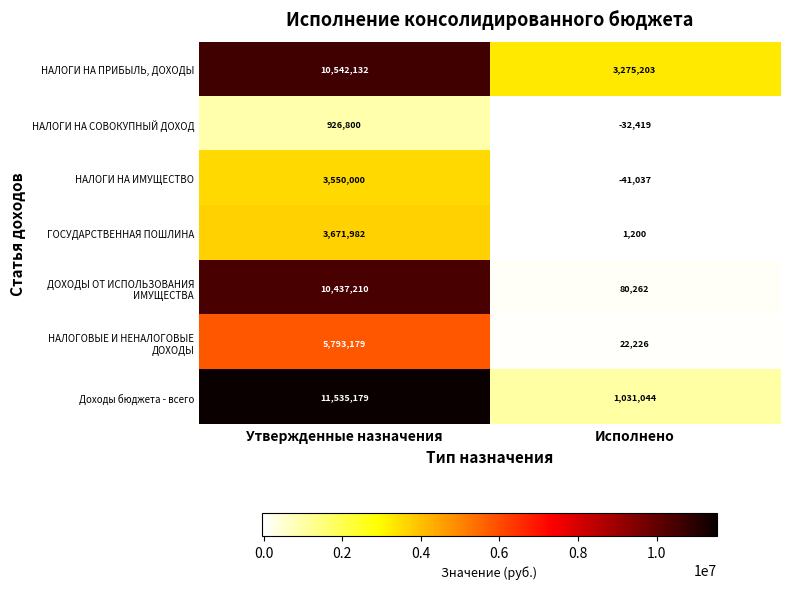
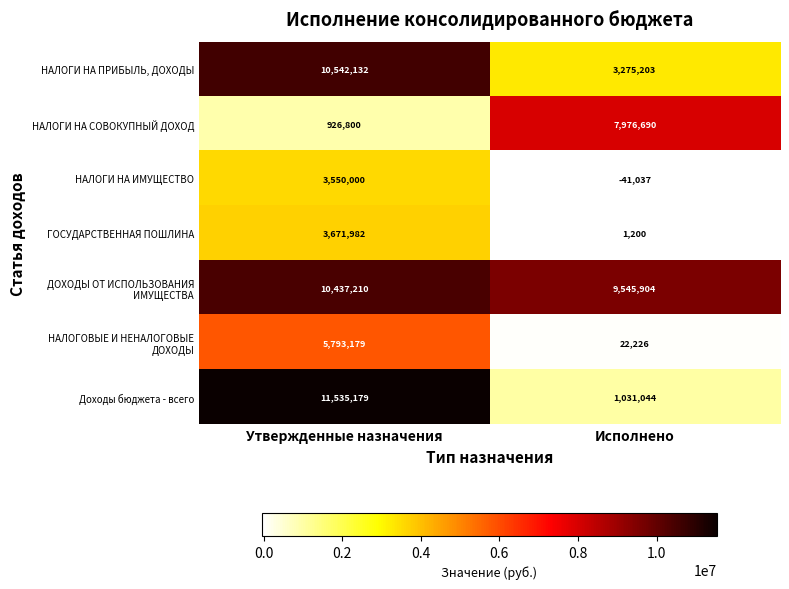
  {
    "НАЛОГИ НА ПРИБЫЛЬ, ДОХОДЫ": {
      "Утвержденные назначения": "10,542,132",
      "Исполнено": "3,275,203"
    },
    "НАЛОГИ НА СОВОКУПНЫЙ ДОХОД": {
      "Утвержденные назначения": "926,800",
-     "Исполнено": "-32,419"
+     "Исполнено": "7,976,690"
    },
    "НАЛОГИ НА ИМУЩЕСТВО": {
      "Утвержденные назначения": "3,550,000",
      "Исполнено": "-41,037"
    },
    "ГОСУДАРСТВЕННАЯ ПОШЛИНА": {
      "Утвержденные назначения": "3,671,982",
      "Исполнено": "1,200"
    },
    "ДОХОДЫ ОТ ИСПОЛЬЗОВАНИЯ ИМУЩЕСТВА": {
      "Утвержденные назначения": "10,437,210",
-     "Исполнено": "80,262"
+     "Исполнено": "9,545,904"
    },
    "НАЛОГОВЫЕ И НЕНАЛОГОВЫЕ ДОХОДЫ": {
      "Утвержденные назначения": "5,793,179",
      "Исполнено": "22,226"
    },
    "Доходы бюджета - всего": {
      "Утвержденные назначения": "11,535,179",
      "Исполнено": "1,031,044"
    }
  }
